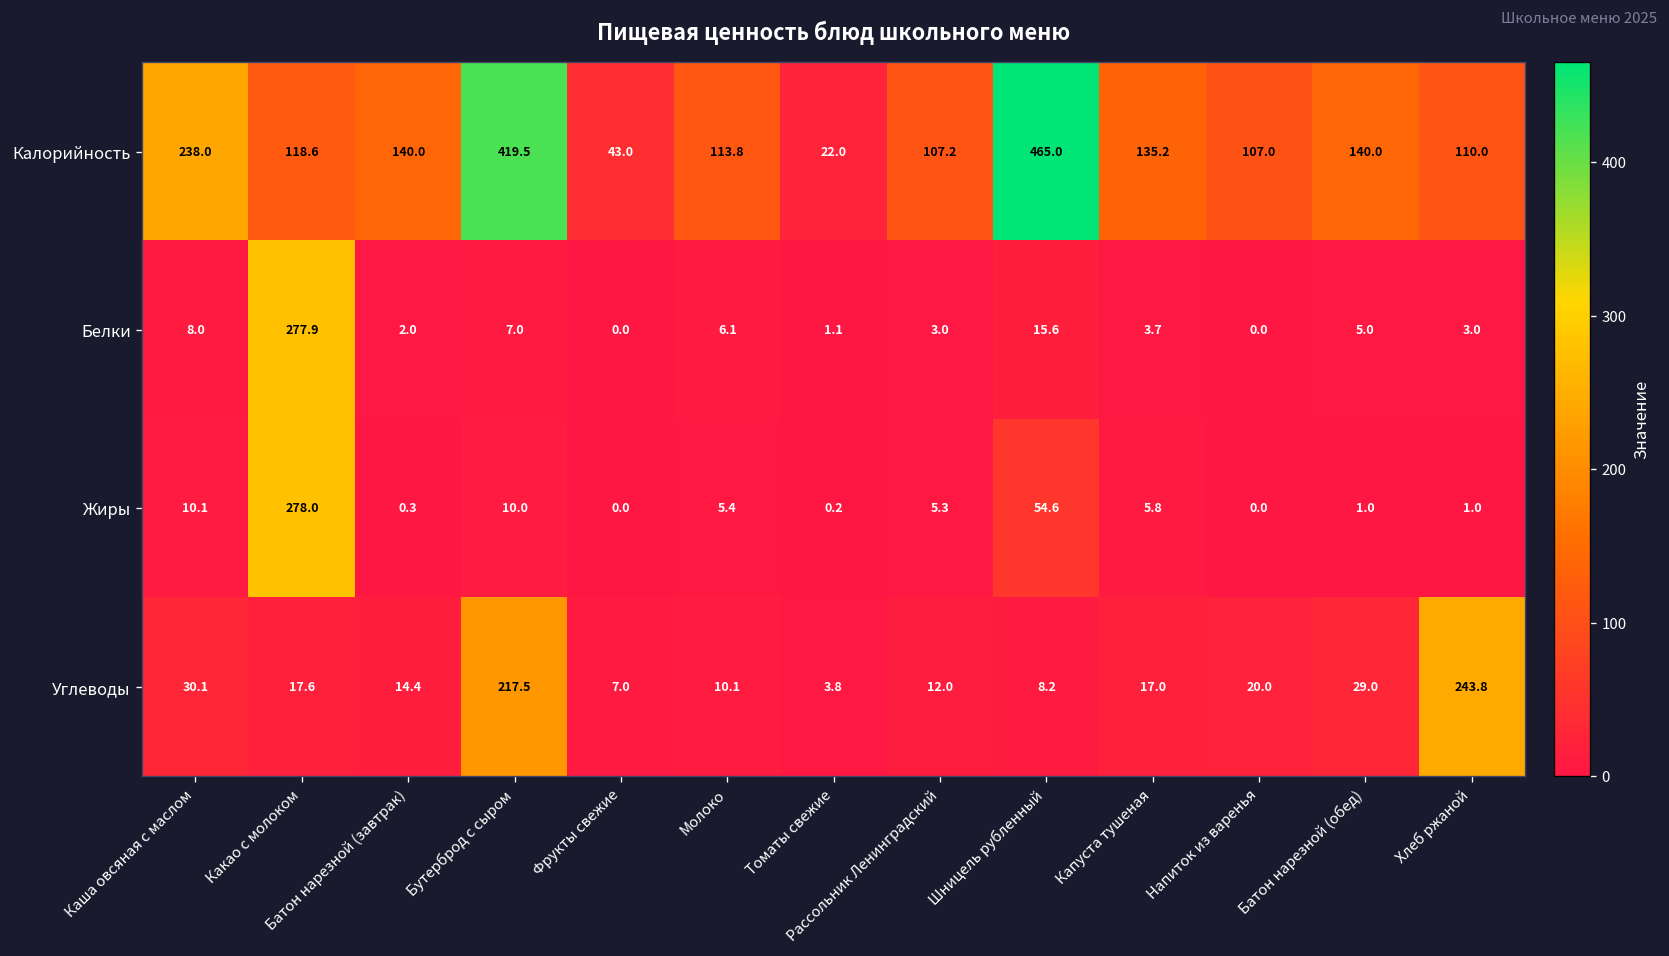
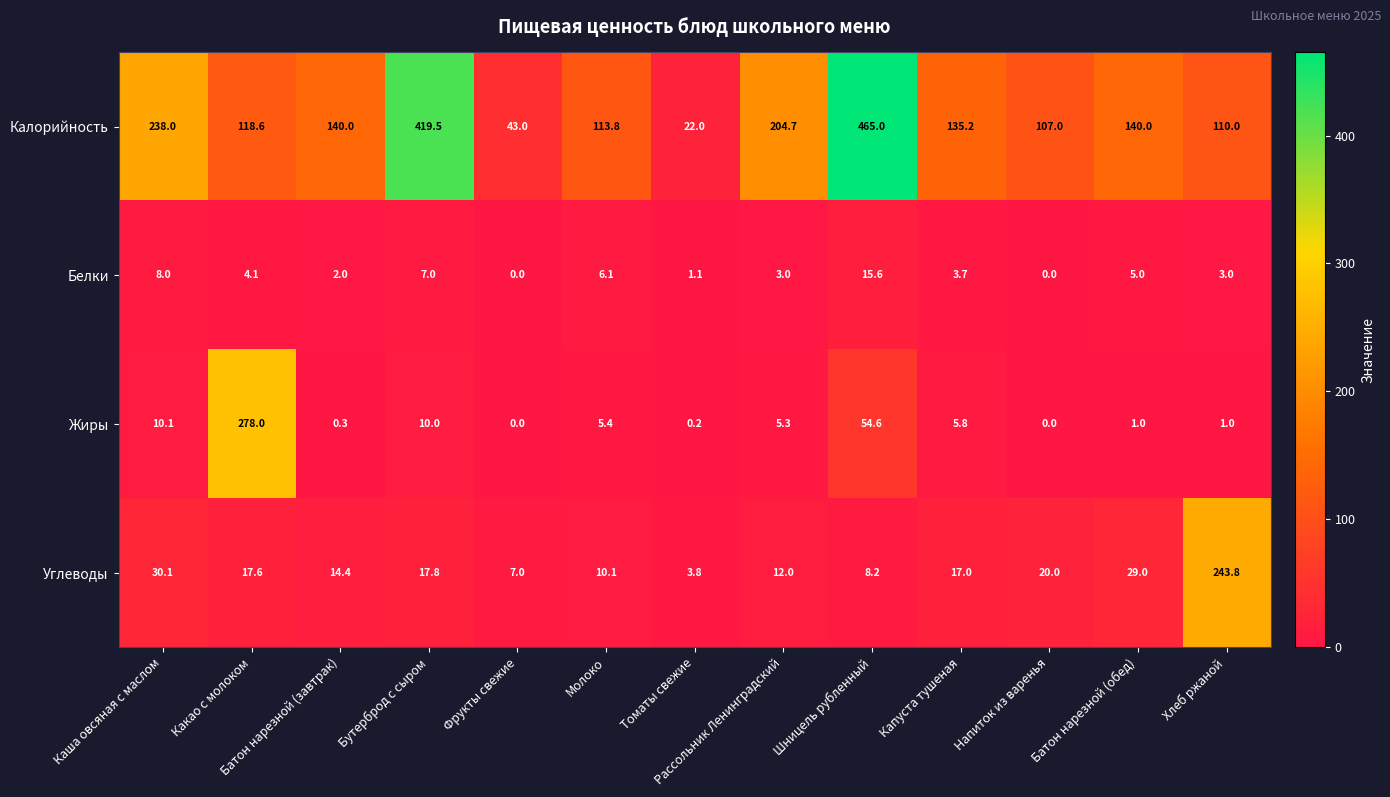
  {
    "Калорийность": {
      "Каша овсяная с маслом": 238.0,
      "Какао с молоком": 118.6,
      "Батон нарезной (завтрак)": 140.0,
      "Бутерброд с сыром": 419.5,
      "Фрукты свежие": 43.0,
      "Молоко": 113.8,
      "Томаты свежие": 22.0,
-     "Рассольник Ленинградский": 107.2,
+     "Рассольник Ленинградский": 204.7,
      "Шницель рубленный": 465.0,
      "Капуста тушеная": 135.2,
      "Напиток из варенья": 107.0,
      "Батон нарезной (обед)": 140.0,
      "Хлеб ржаной": 110.0
    },
    "Белки": {
      "Каша овсяная с маслом": 8.0,
-     "Какао с молоком": 277.9,
+     "Какао с молоком": 4.1,
      "Батон нарезной (завтрак)": 2.0,
      "Бутерброд с сыром": 7.0,
      "Фрукты свежие": 0.0,
      "Молоко": 6.1,
      "Томаты свежие": 1.1,
      "Рассольник Ленинградский": 3.0,
      "Шницель рубленный": 15.6,
      "Капуста тушеная": 3.7,
      "Напиток из варенья": 0.0,
      "Батон нарезной (обед)": 5.0,
      "Хлеб ржаной": 3.0
    },
    "Жиры": {
      "Каша овсяная с маслом": 10.1,
      "Какао с молоком": 278.0,
      "Батон нарезной (завтрак)": 0.3,
      "Бутерброд с сыром": 10.0,
      "Фрукты свежие": 0.0,
      "Молоко": 5.4,
      "Томаты свежие": 0.2,
      "Рассольник Ленинградский": 5.3,
      "Шницель рубленный": 54.6,
      "Капуста тушеная": 5.8,
      "Напиток из варенья": 0.0,
      "Батон нарезной (обед)": 1.0,
      "Хлеб ржаной": 1.0
    },
    "Углеводы": {
      "Каша овсяная с маслом": 30.1,
      "Какао с молоком": 17.6,
      "Батон нарезной (завтрак)": 14.4,
-     "Бутерброд с сыром": 217.5,
+     "Бутерброд с сыром": 17.8,
      "Фрукты свежие": 7.0,
      "Молоко": 10.1,
      "Томаты свежие": 3.8,
      "Рассольник Ленинградский": 12.0,
      "Шницель рубленный": 8.2,
      "Капуста тушеная": 17.0,
      "Напиток из варенья": 20.0,
      "Батон нарезной (обед)": 29.0,
      "Хлеб ржаной": 243.8
    }
  }
